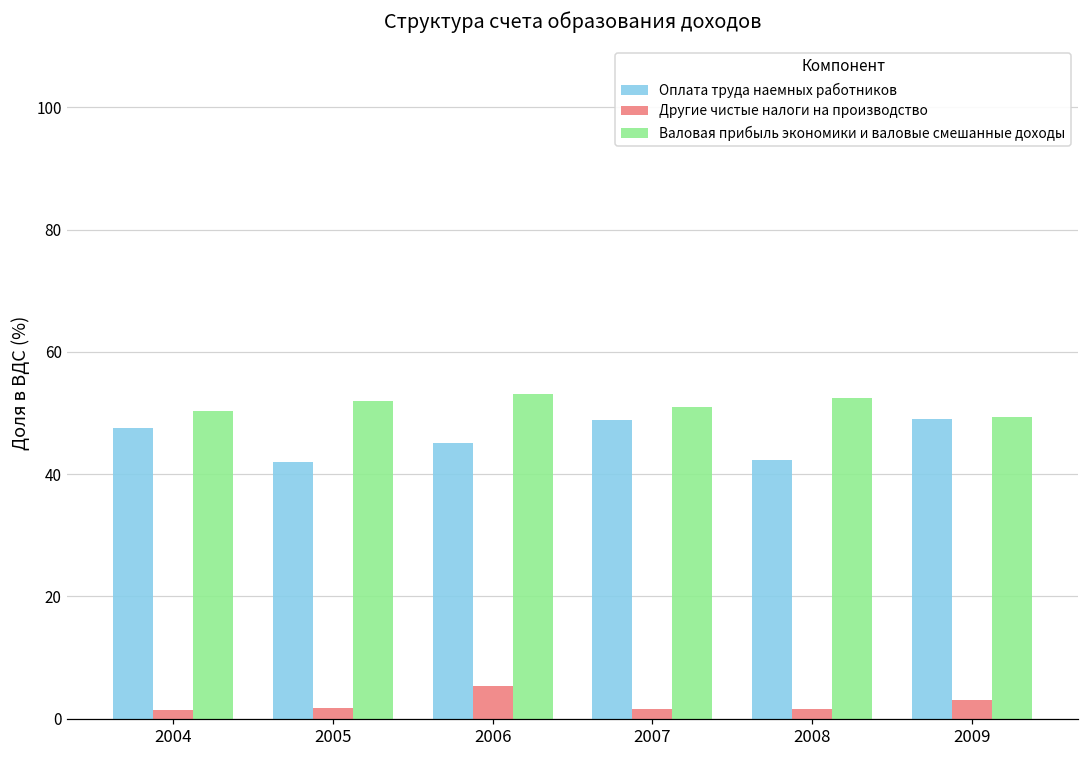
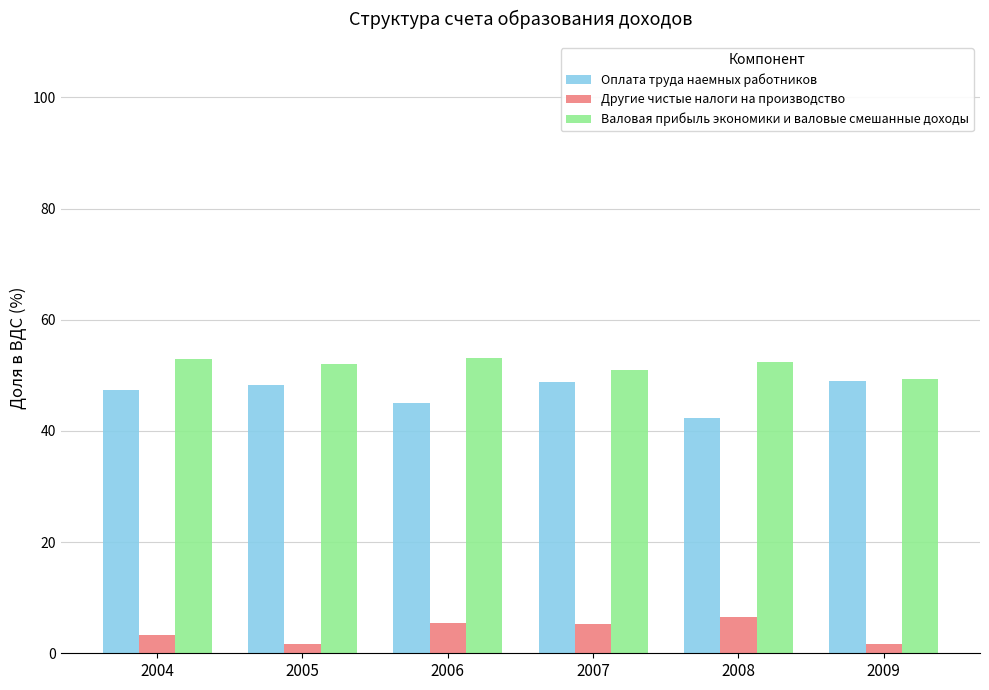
  {
    "Оплата труда наемных работников": {
      "2004": 47,
-     "2005": 42,
+     "2005": 48,
      "2006": 45,
      "2007": 49,
      "2008": 42,
      "2009": 49
    },
    "Другие чистые налоги на производство": {
-     "2004": 1,
+     "2004": 3,
      "2005": 2,
      "2006": 5,
-     "2007": 1,
-     "2008": 2,
-     "2009": 3
+     "2007": 5,
+     "2008": 7,
+     "2009": 2
    },
    "Валовая прибыль экономики и валовые смешанные доходы": {
-     "2004": 50,
+     "2004": 53,
      "2005": 52,
      "2006": 53,
      "2007": 51,
      "2008": 52,
      "2009": 49
    }
  }
